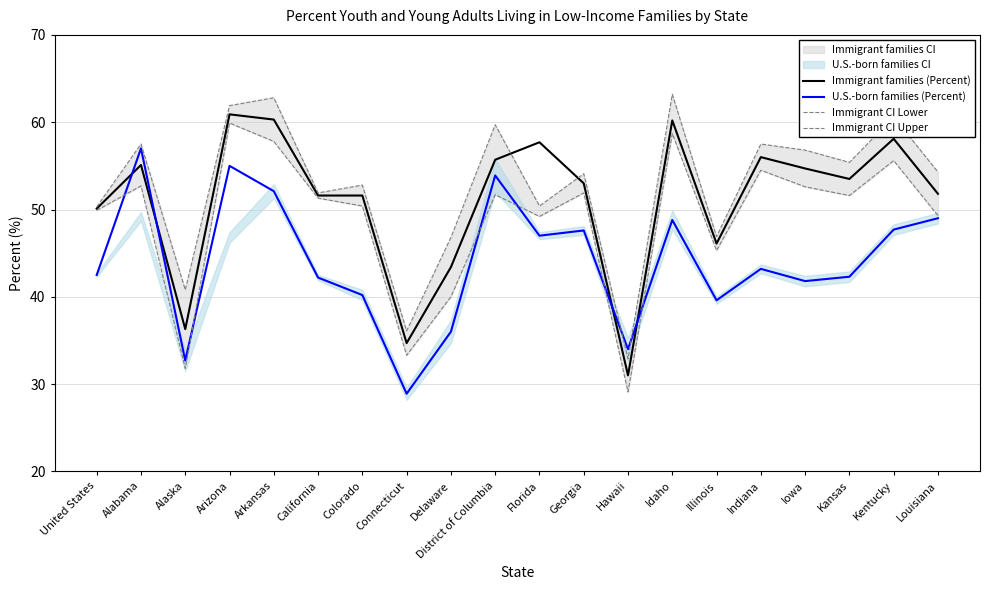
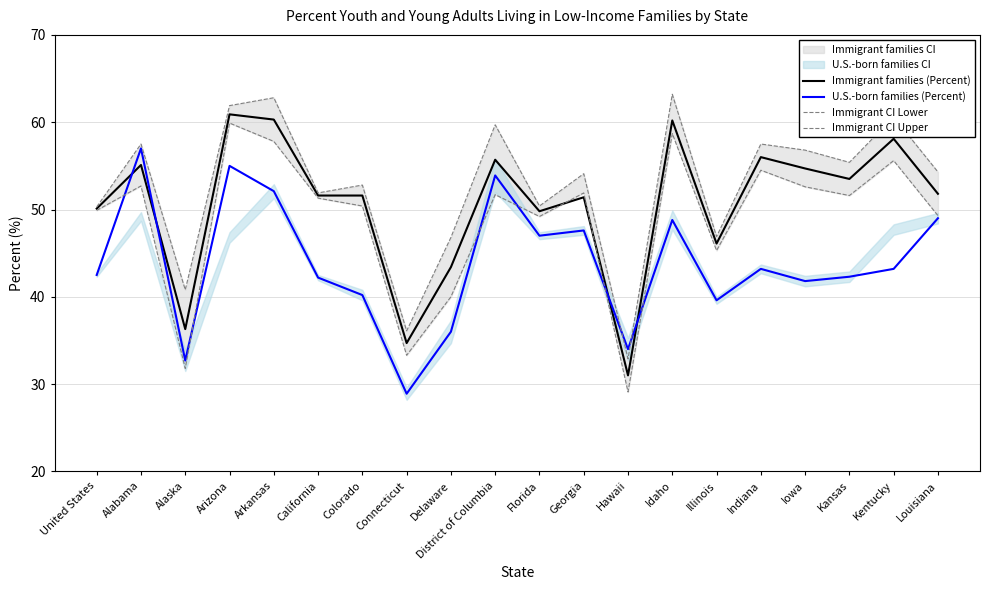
  {
    "Immigrant families (Percent)": {
      "Alabama": 55,
      "Alaska": 36,
      "Arizona": 61,
      "Arkansas": 60,
      "California": 52,
      "Colorado": 52,
      "Connecticut": 35,
      "Delaware": 43,
-     "Florida": 58,
-     "Georgia": 53,
+     "Florida": 50,
+     "Georgia": 51,
      "Hawaii": 31,
      "Idaho": 60,
      "Illinois": 46,
      "Indiana": 56,
      "Iowa": 55,
      "Kansas": 54,
      "Kentucky": 58,
      "Louisiana": 52
    },
    "U.S.-born families (Percent)": {
      "Alabama": 57,
      "Alaska": 33,
      "Arizona": 55,
      "Arkansas": 52,
      "California": 42,
      "Colorado": 40,
      "Connecticut": 29,
      "Delaware": 36,
      "District of Columbia": 54,
      "Florida": 47,
      "Georgia": 48,
      "Hawaii": 34,
      "Idaho": 49,
      "Illinois": 40,
      "Indiana": 43,
      "Iowa": 42,
      "Kansas": 42,
-     "Kentucky": 48,
+     "Kentucky": 43,
      "Louisiana": 49
    },
    "Immigrant CI Lower": {
      "Alabama": 53,
      "Alaska": 32,
      "Arizona": 60,
      "Arkansas": 58,
      "California": 51,
      "Colorado": 50,
      "Connecticut": 33,
      "Delaware": 40,
      "District of Columbia": 52,
      "Florida": 49,
      "Georgia": 52,
      "Hawaii": 29,
      "Idaho": 59,
      "Illinois": 45,
      "Indiana": 55,
      "Iowa": 53,
      "Kansas": 52,
      "Kentucky": 56,
      "Louisiana": 49
    }
  }
